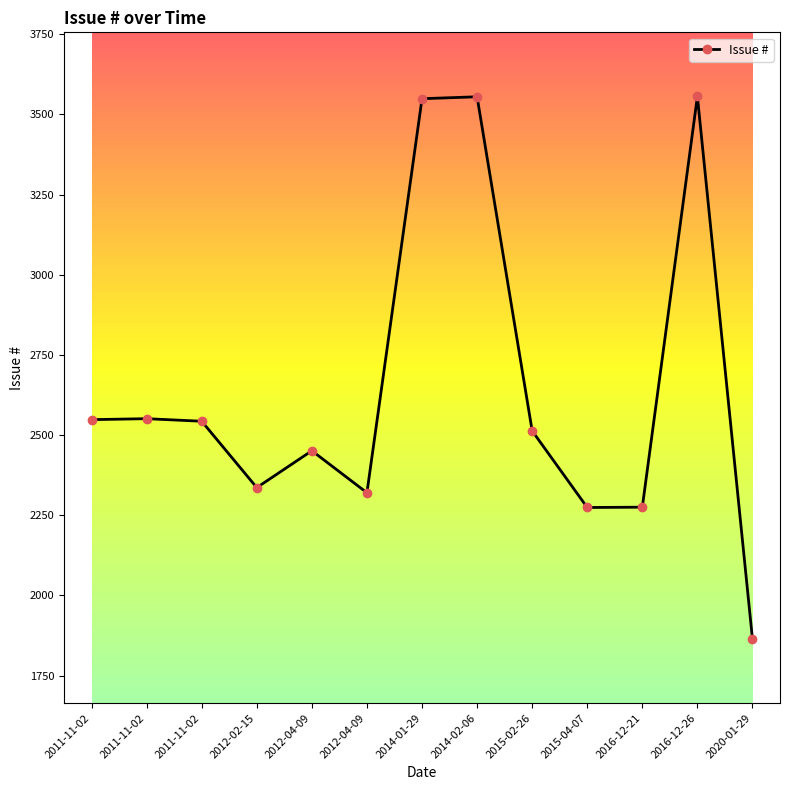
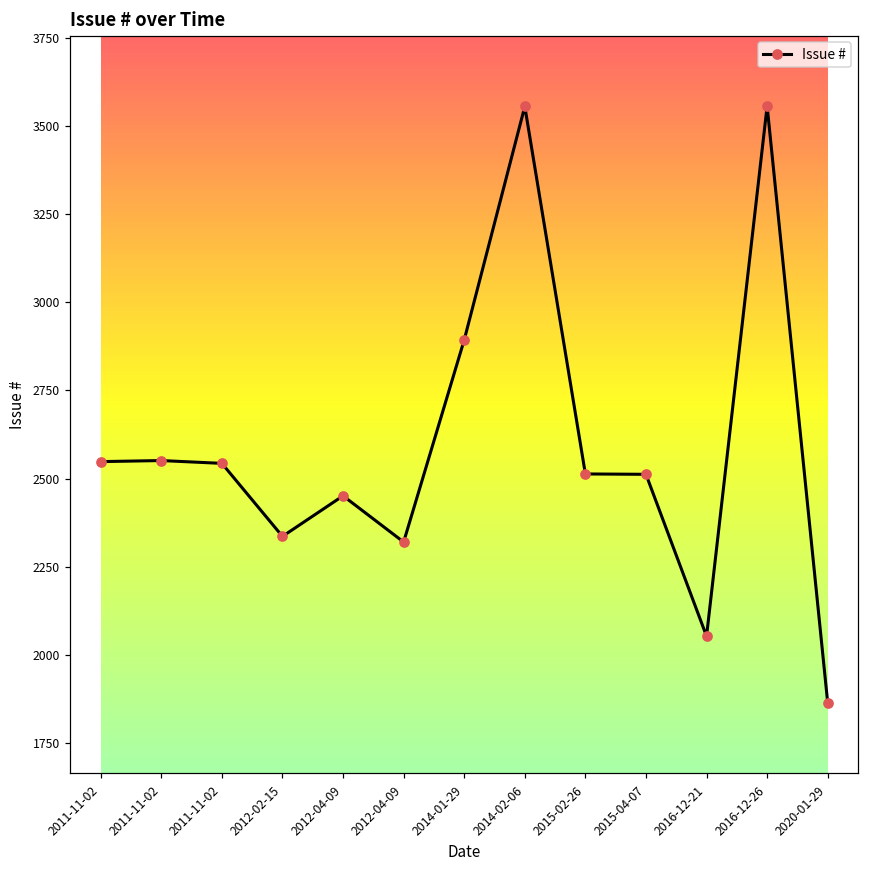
  {
    "2012-02-15": 2340,
-   "2014-01-29": 3550,
+   "2014-01-29": 2890,
    "2014-02-06": 3560,
    "2015-02-26": 2510,
-   "2015-04-07": 2270,
-   "2016-12-21": 2280,
+   "2015-04-07": 2510,
+   "2016-12-21": 2050,
    "2016-12-26": 3560,
    "2020-01-29": 1860
  }
